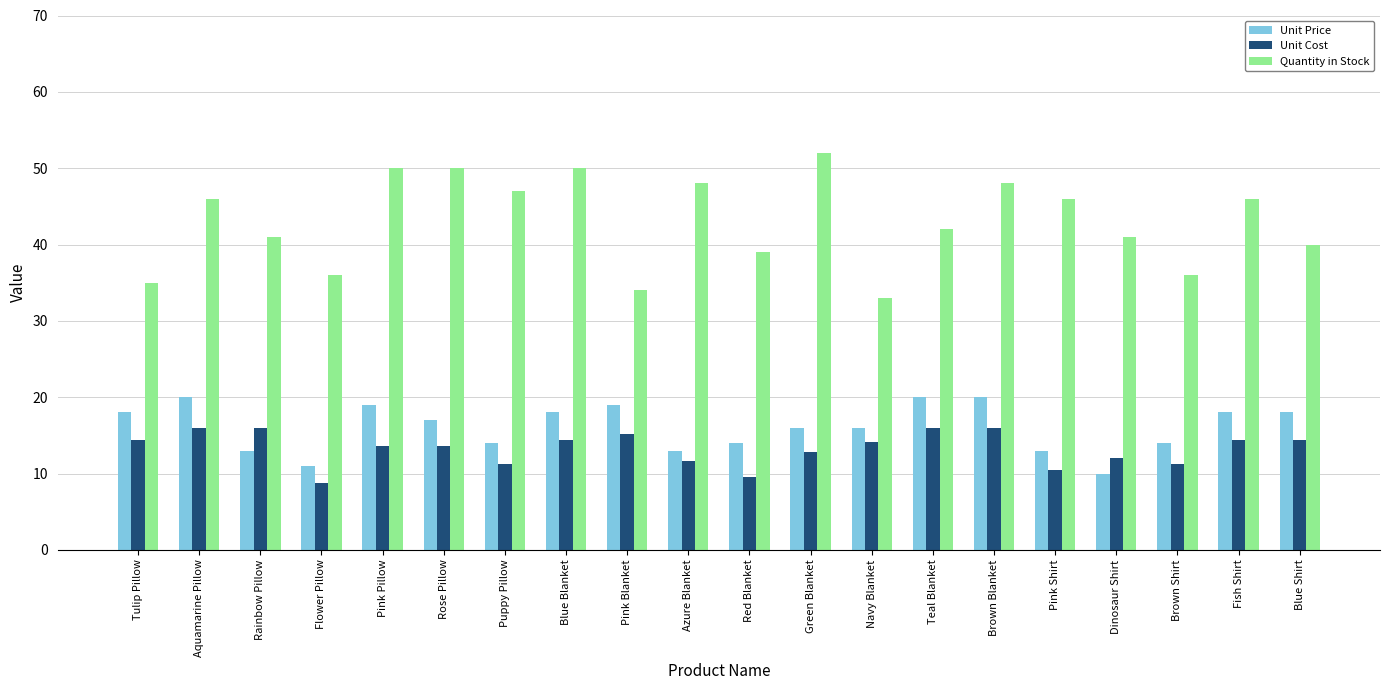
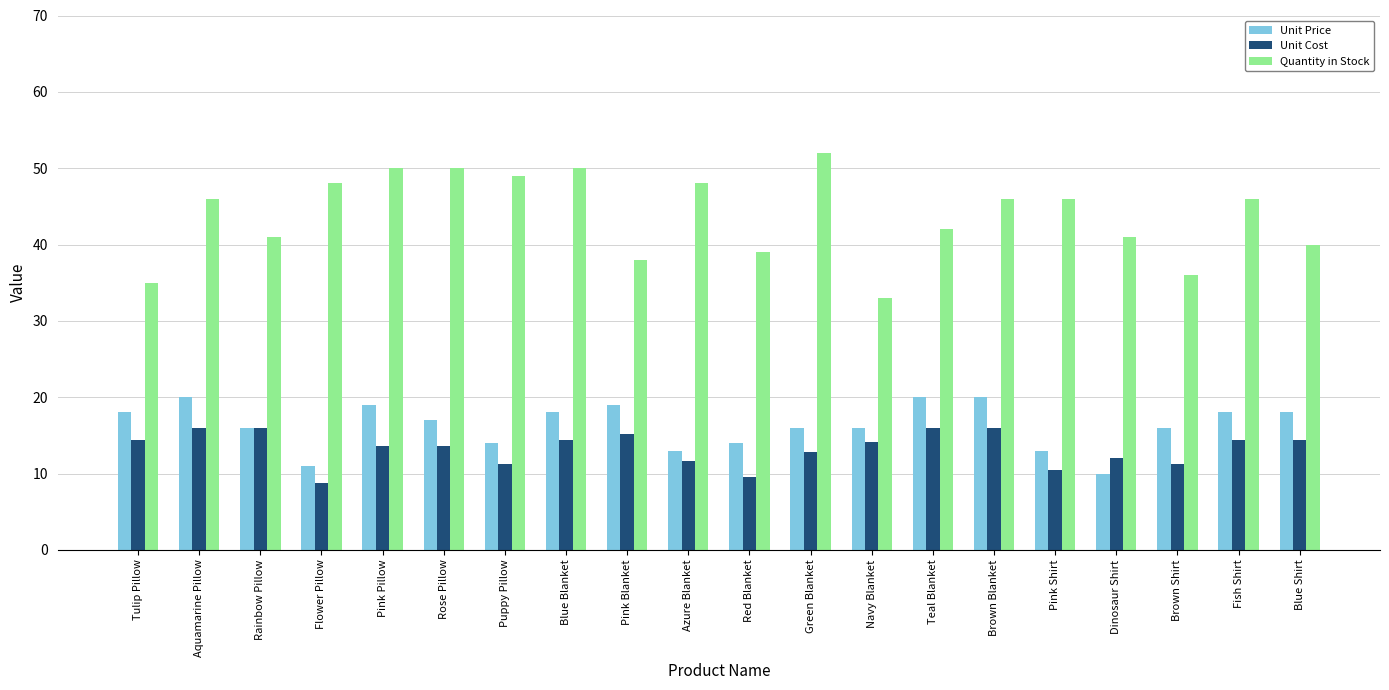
  {
    "Unit Price": {
      "Tulip Pillow": 18,
      "Aquamarine Pillow": 20,
-     "Rainbow Pillow": 13,
+     "Rainbow Pillow": 16,
      "Flower Pillow": 11,
      "Pink Pillow": 19,
      "Rose Pillow": 17,
      "Puppy Pillow": 14,
      "Blue Blanket": 18,
      "Pink Blanket": 19,
      "Azure Blanket": 13,
      "Red Blanket": 14,
      "Green Blanket": 16,
      "Navy Blanket": 16,
      "Teal Blanket": 20,
      "Brown Blanket": 20,
      "Pink Shirt": 13,
      "Dinosaur Shirt": 10,
-     "Brown Shirt": 14,
+     "Brown Shirt": 16,
      "Fish Shirt": 18,
      "Blue Shirt": 18
    },
    "Unit Cost": {
      "Tulip Pillow": 14,
      "Aquamarine Pillow": 16,
      "Rainbow Pillow": 16,
      "Flower Pillow": 9,
      "Pink Pillow": 14,
      "Rose Pillow": 14,
      "Puppy Pillow": 11,
      "Blue Blanket": 14,
      "Pink Blanket": 15,
      "Azure Blanket": 12,
      "Red Blanket": 10,
      "Green Blanket": 13,
      "Navy Blanket": 14,
      "Teal Blanket": 16,
      "Brown Blanket": 16,
      "Pink Shirt": 10,
      "Dinosaur Shirt": 12,
      "Brown Shirt": 11,
      "Fish Shirt": 14,
      "Blue Shirt": 14
    },
    "Quantity in Stock": {
      "Tulip Pillow": 35,
      "Aquamarine Pillow": 46,
      "Rainbow Pillow": 41,
-     "Flower Pillow": 36,
+     "Flower Pillow": 48,
      "Pink Pillow": 50,
      "Rose Pillow": 50,
-     "Puppy Pillow": 47,
+     "Puppy Pillow": 49,
      "Blue Blanket": 50,
-     "Pink Blanket": 34,
+     "Pink Blanket": 38,
      "Azure Blanket": 48,
      "Red Blanket": 39,
      "Green Blanket": 52,
      "Navy Blanket": 33,
      "Teal Blanket": 42,
-     "Brown Blanket": 48,
+     "Brown Blanket": 46,
      "Pink Shirt": 46,
      "Dinosaur Shirt": 41,
      "Brown Shirt": 36,
      "Fish Shirt": 46,
      "Blue Shirt": 40
    }
  }
